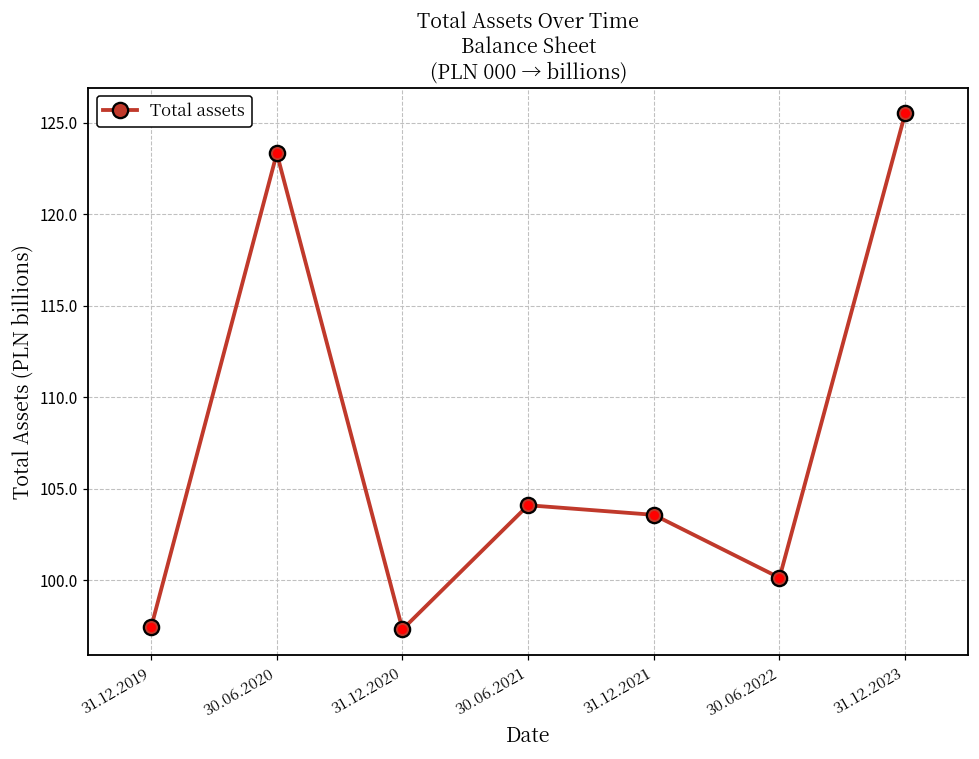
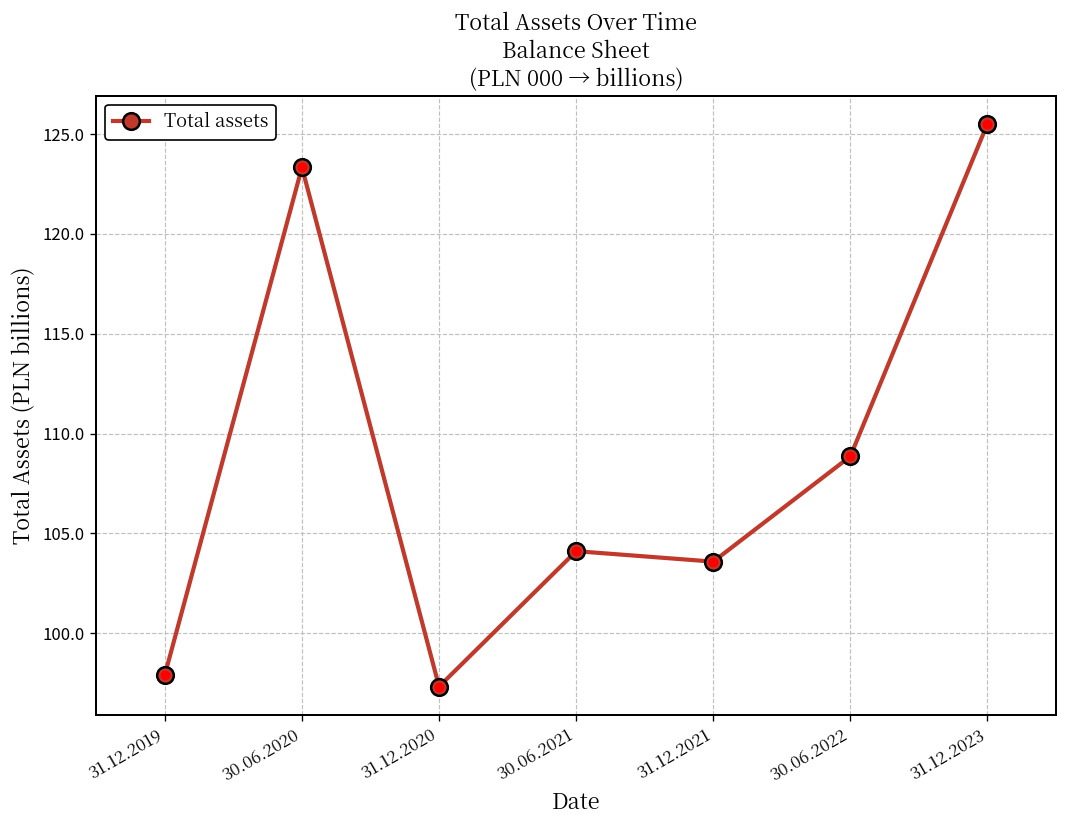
  {
-   "31.12.2019": 97.4,
+   "31.12.2019": 97.9,
    "30.06.2020": 123.3,
    "31.12.2020": 97.3,
    "30.06.2021": 104.1,
    "31.12.2021": 103.6,
-   "30.06.2022": 100.1,
+   "30.06.2022": 108.9,
    "31.12.2023": 125.5
  }
